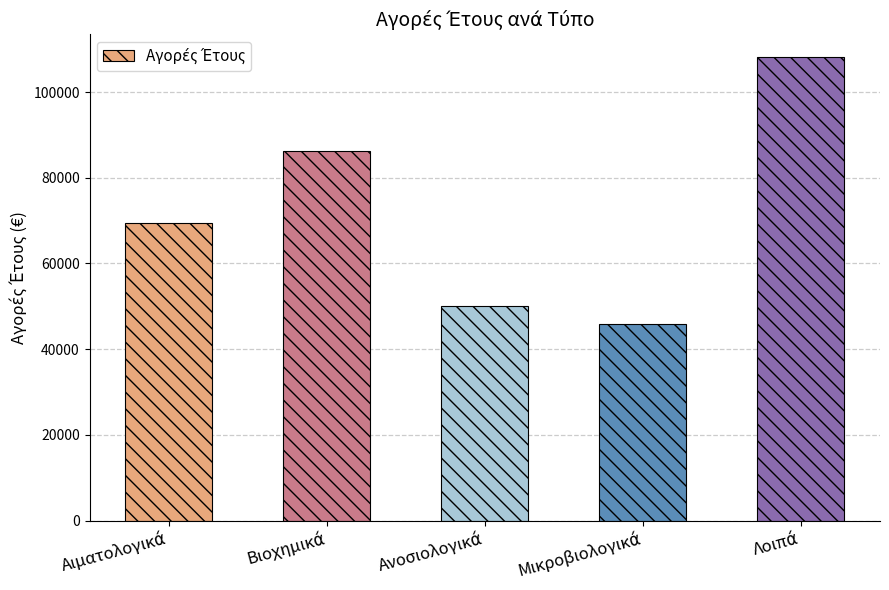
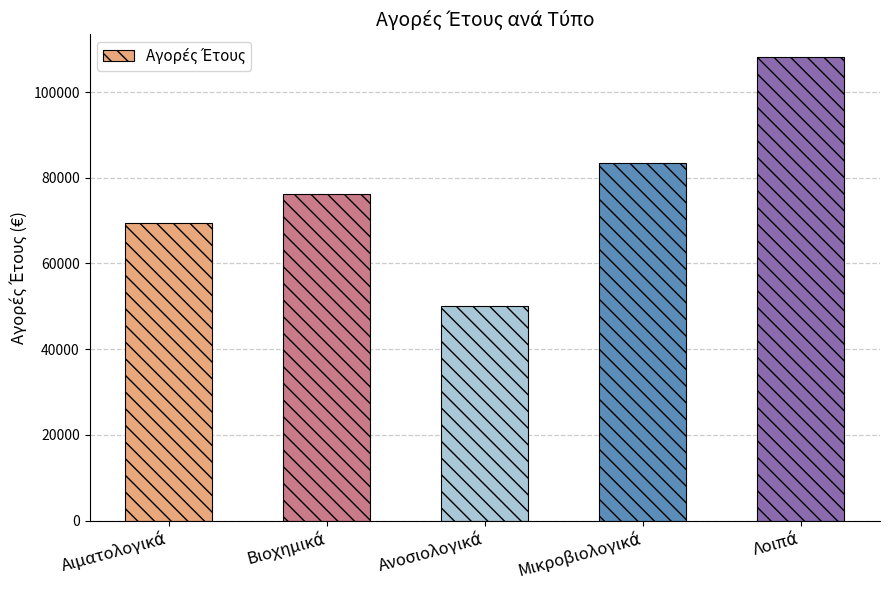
  {
    "Αιματολογικά": 69000,
-   "Βιοχημικά": 86000,
+   "Βιοχημικά": 76000,
    "Ανοσιολογικά": 50000,
-   "Μικροβιολογικά": 46000,
+   "Μικροβιολογικά": 83000,
    "Λοιπά": 108000
  }
